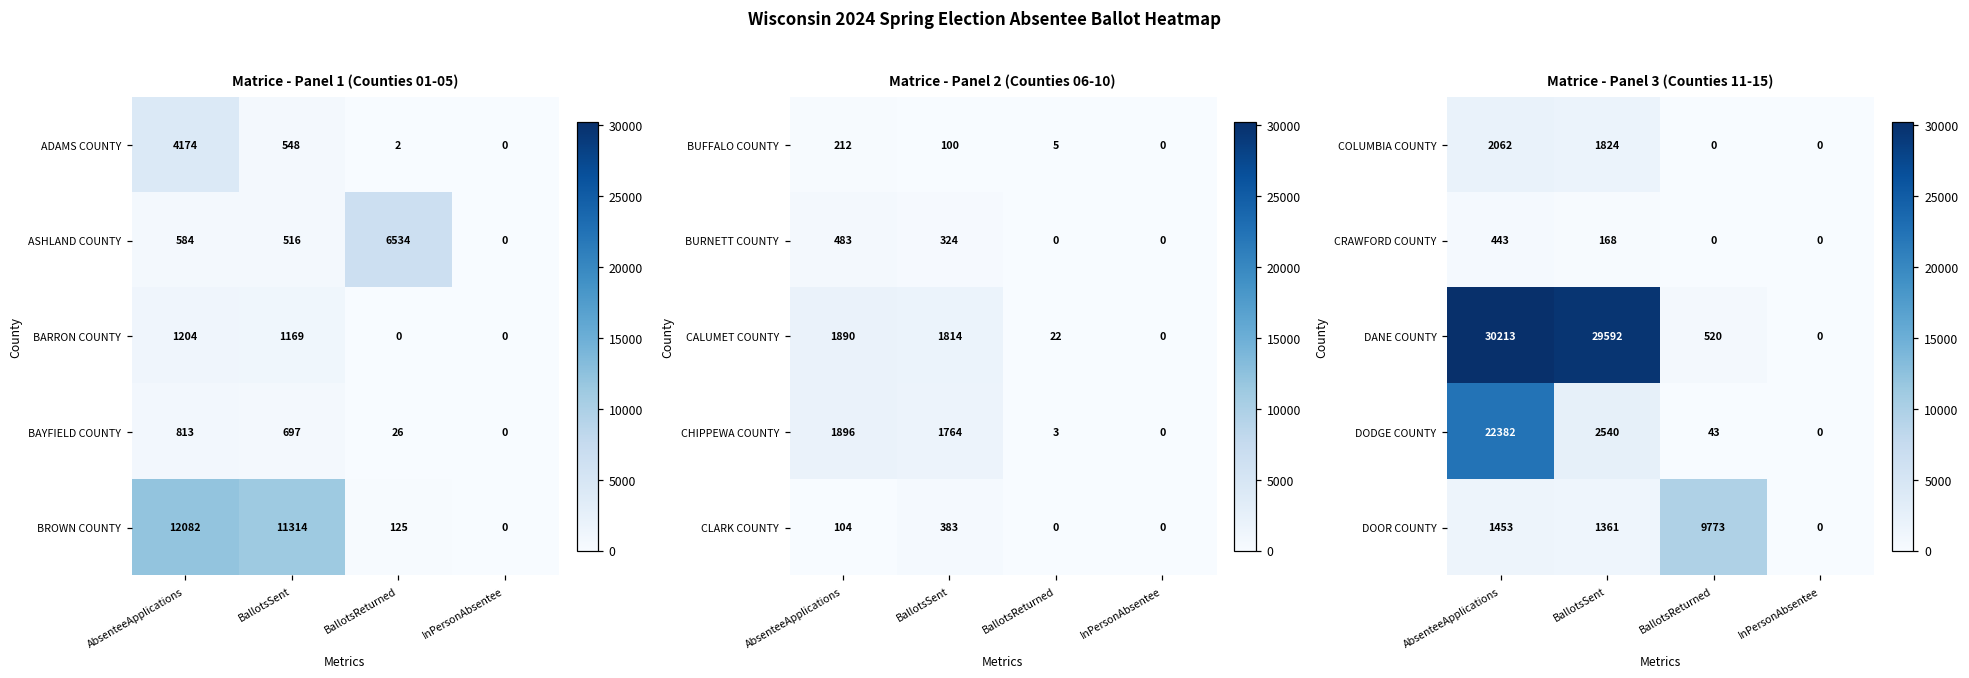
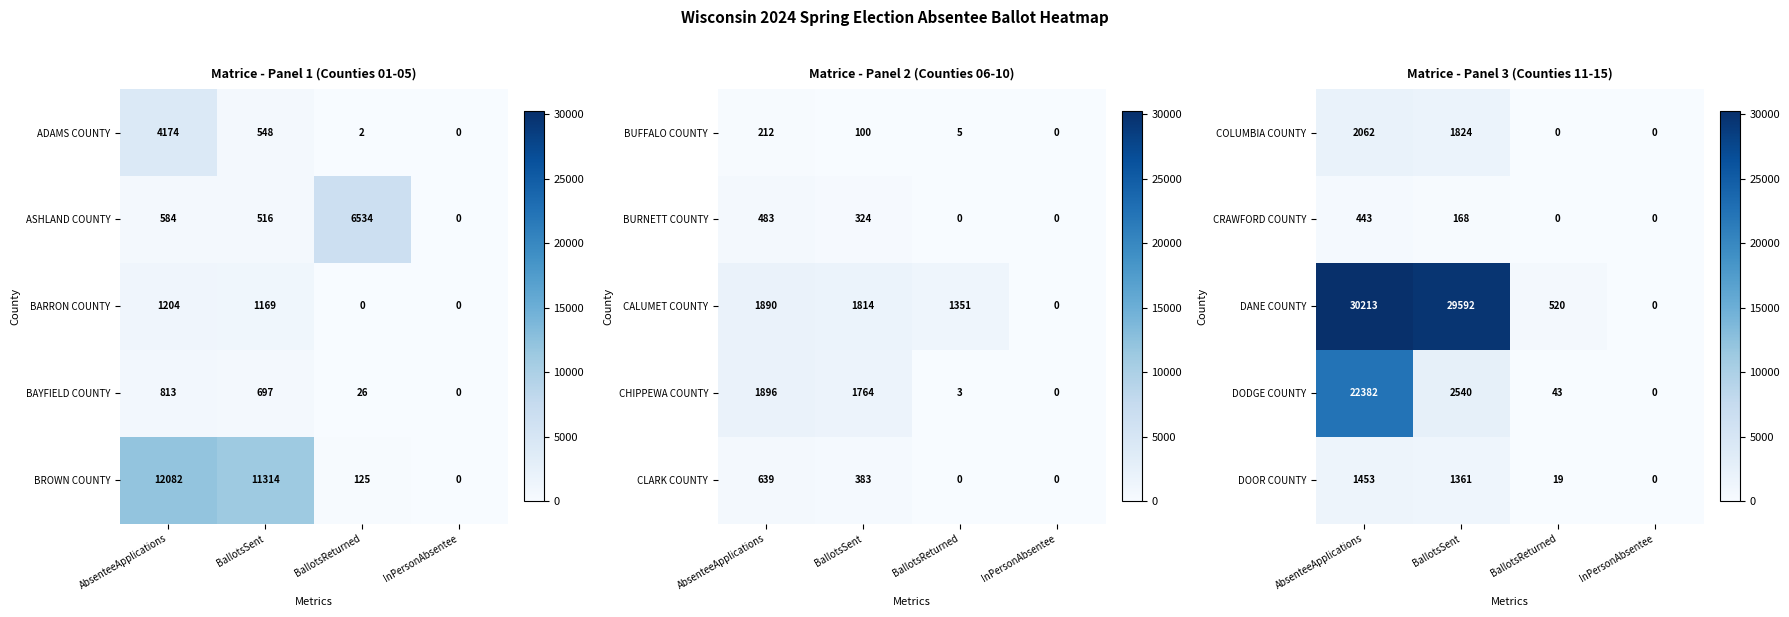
  {
    "Matrice - Panel 1 (Counties 01-05)": {
      "ADAMS COUNTY": {
        "AbsenteeApplications": 4174,
        "BallotsSent": 548,
        "BallotsReturned": 2,
        "InPersonAbsentee": 0
      },
      "ASHLAND COUNTY": {
        "AbsenteeApplications": 584,
        "BallotsSent": 516,
        "BallotsReturned": 6534,
        "InPersonAbsentee": 0
      },
      "BARRON COUNTY": {
        "AbsenteeApplications": 1204,
        "BallotsSent": 1169,
        "BallotsReturned": 0,
        "InPersonAbsentee": 0
      },
      "BAYFIELD COUNTY": {
        "AbsenteeApplications": 813,
        "BallotsSent": 697,
        "BallotsReturned": 26,
        "InPersonAbsentee": 0
      },
      "BROWN COUNTY": {
        "AbsenteeApplications": 12082,
        "BallotsSent": 11314,
        "BallotsReturned": 125,
        "InPersonAbsentee": 0
      }
    },
    "Matrice - Panel 2 (Counties 06-10)": {
      "BUFFALO COUNTY": {
        "AbsenteeApplications": 212,
        "BallotsSent": 100,
        "BallotsReturned": 5,
        "InPersonAbsentee": 0
      },
      "BURNETT COUNTY": {
        "AbsenteeApplications": 483,
        "BallotsSent": 324,
        "BallotsReturned": 0,
        "InPersonAbsentee": 0
      },
      "CALUMET COUNTY": {
        "AbsenteeApplications": 1890,
        "BallotsSent": 1814,
-       "BallotsReturned": 22,
+       "BallotsReturned": 1351,
        "InPersonAbsentee": 0
      },
      "CHIPPEWA COUNTY": {
        "AbsenteeApplications": 1896,
        "BallotsSent": 1764,
        "BallotsReturned": 3,
        "InPersonAbsentee": 0
      },
      "CLARK COUNTY": {
-       "AbsenteeApplications": 104,
+       "AbsenteeApplications": 639,
        "BallotsSent": 383,
        "BallotsReturned": 0,
        "InPersonAbsentee": 0
      }
    },
    "Matrice - Panel 3 (Counties 11-15)": {
      "COLUMBIA COUNTY": {
        "AbsenteeApplications": 2062,
        "BallotsSent": 1824,
        "BallotsReturned": 0,
        "InPersonAbsentee": 0
      },
      "CRAWFORD COUNTY": {
        "AbsenteeApplications": 443,
        "BallotsSent": 168,
        "BallotsReturned": 0,
        "InPersonAbsentee": 0
      },
      "DANE COUNTY": {
        "AbsenteeApplications": 30213,
        "BallotsSent": 29592,
        "BallotsReturned": 520,
        "InPersonAbsentee": 0
      },
      "DODGE COUNTY": {
        "AbsenteeApplications": 22382,
        "BallotsSent": 2540,
        "BallotsReturned": 43,
        "InPersonAbsentee": 0
      },
      "DOOR COUNTY": {
        "AbsenteeApplications": 1453,
        "BallotsSent": 1361,
-       "BallotsReturned": 9773,
+       "BallotsReturned": 19,
        "InPersonAbsentee": 0
      }
    }
  }
